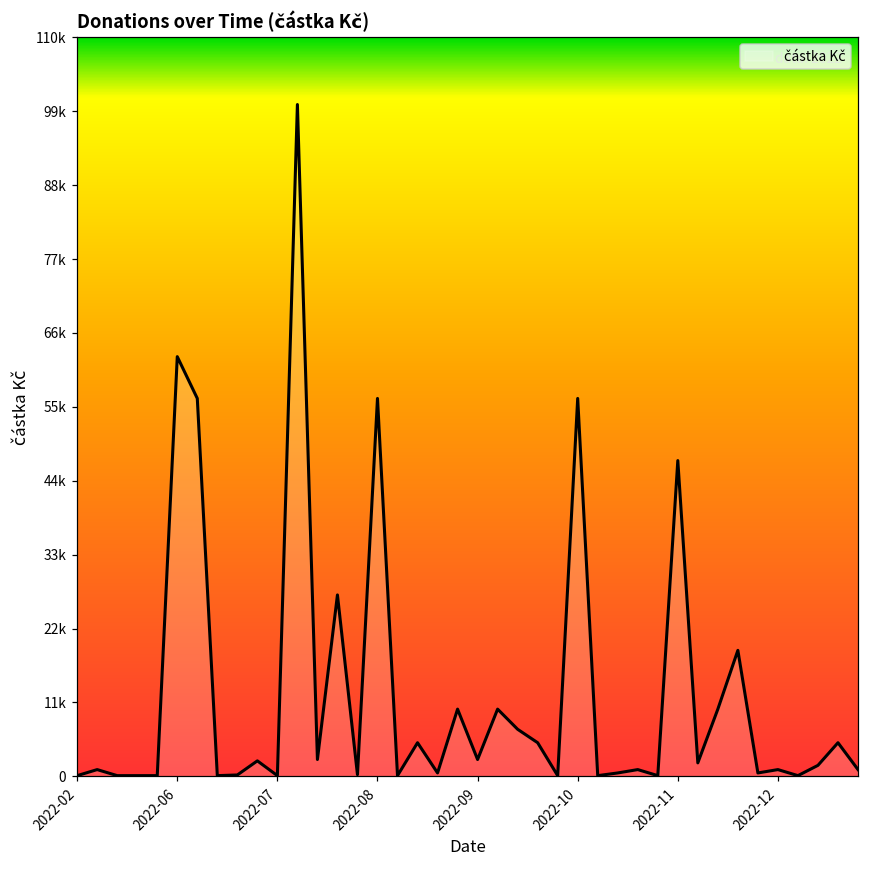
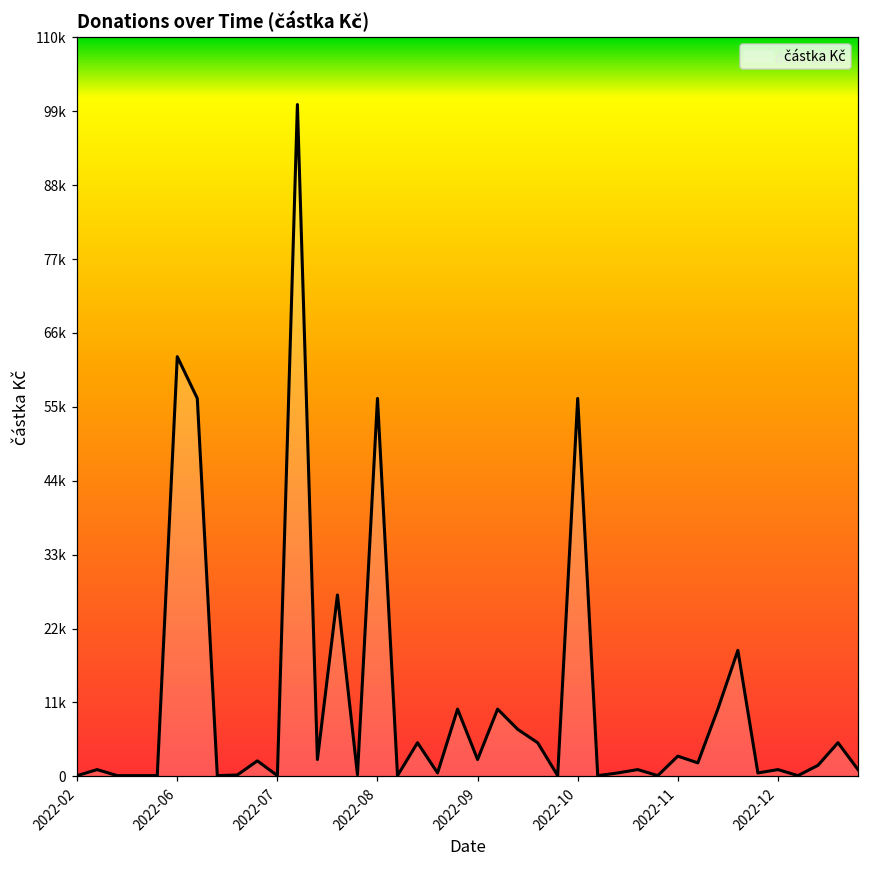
  {
    "2022-02": 0,
    "2022-06": 62000,
    "2022-07": 0,
    "2022-08": 56000,
    "2022-09": 3000,
    "2022-10": 56000,
-   "2022-11": 47000,
+   "2022-11": 3000,
    "2022-12": 1000
  }
